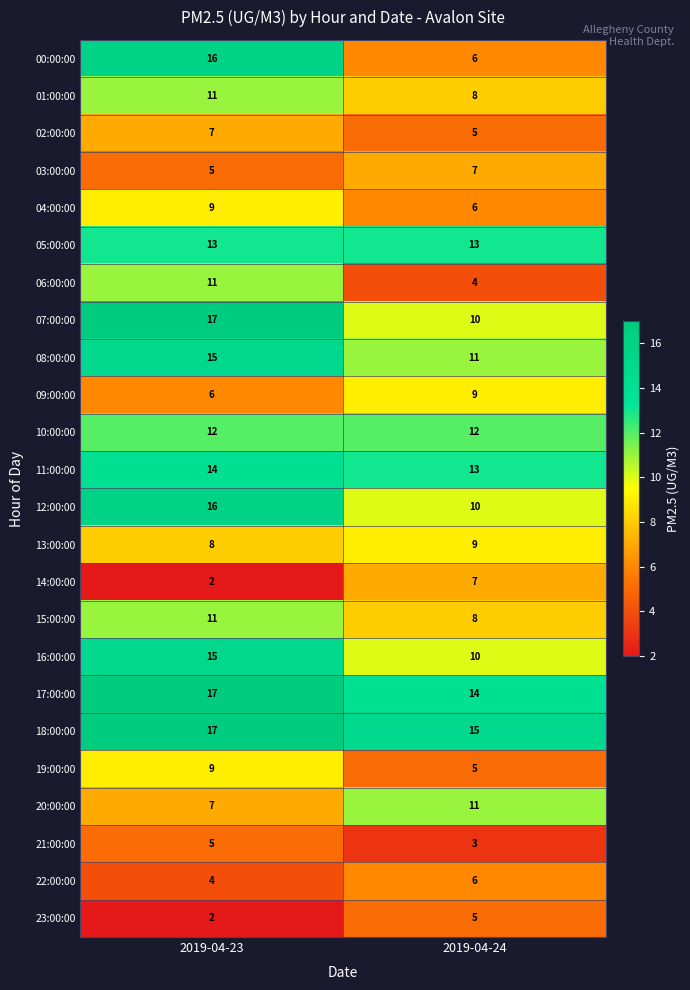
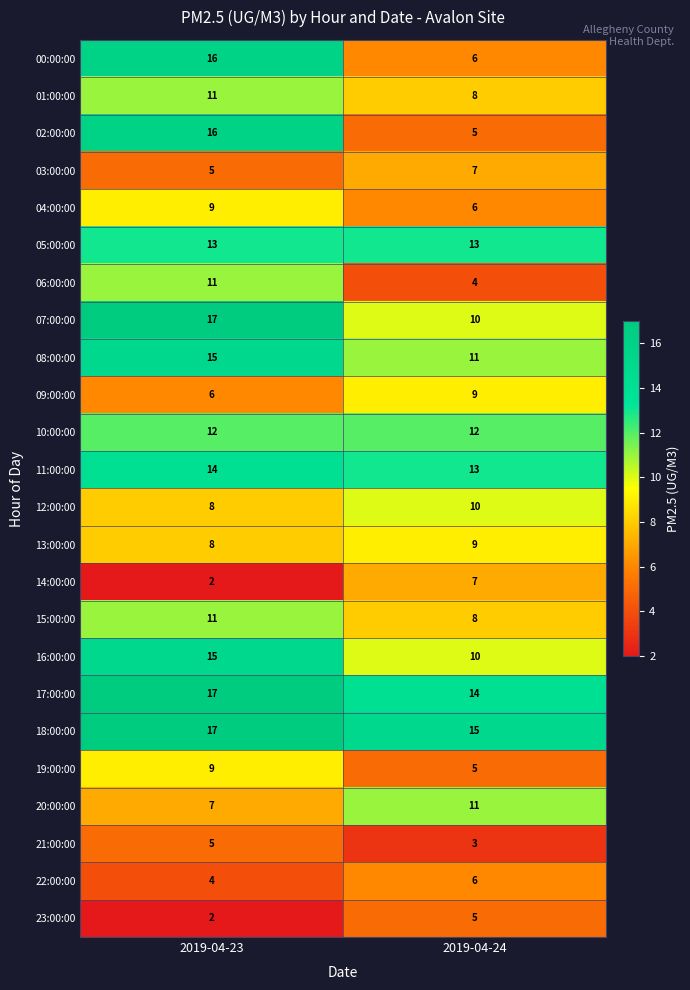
  {
    "00:00:00": {
      "2019-04-23": 16,
      "2019-04-24": 6
    },
    "01:00:00": {
      "2019-04-23": 11,
      "2019-04-24": 8
    },
    "02:00:00": {
-     "2019-04-23": 7,
+     "2019-04-23": 16,
      "2019-04-24": 5
    },
    "03:00:00": {
      "2019-04-23": 5,
      "2019-04-24": 7
    },
    "04:00:00": {
      "2019-04-23": 9,
      "2019-04-24": 6
    },
    "05:00:00": {
      "2019-04-23": 13,
      "2019-04-24": 13
    },
    "06:00:00": {
      "2019-04-23": 11,
      "2019-04-24": 4
    },
    "07:00:00": {
      "2019-04-23": 17,
      "2019-04-24": 10
    },
    "08:00:00": {
      "2019-04-23": 15,
      "2019-04-24": 11
    },
    "09:00:00": {
      "2019-04-23": 6,
      "2019-04-24": 9
    },
    "10:00:00": {
      "2019-04-23": 12,
      "2019-04-24": 12
    },
    "11:00:00": {
      "2019-04-23": 14,
      "2019-04-24": 13
    },
    "12:00:00": {
-     "2019-04-23": 16,
+     "2019-04-23": 8,
      "2019-04-24": 10
    },
    "13:00:00": {
      "2019-04-23": 8,
      "2019-04-24": 9
    },
    "14:00:00": {
      "2019-04-23": 2,
      "2019-04-24": 7
    },
    "15:00:00": {
      "2019-04-23": 11,
      "2019-04-24": 8
    },
    "16:00:00": {
      "2019-04-23": 15,
      "2019-04-24": 10
    },
    "17:00:00": {
      "2019-04-23": 17,
      "2019-04-24": 14
    },
    "18:00:00": {
      "2019-04-23": 17,
      "2019-04-24": 15
    },
    "19:00:00": {
      "2019-04-23": 9,
      "2019-04-24": 5
    },
    "20:00:00": {
      "2019-04-23": 7,
      "2019-04-24": 11
    },
    "21:00:00": {
      "2019-04-23": 5,
      "2019-04-24": 3
    },
    "22:00:00": {
      "2019-04-23": 4,
      "2019-04-24": 6
    },
    "23:00:00": {
      "2019-04-23": 2,
      "2019-04-24": 5
    }
  }
